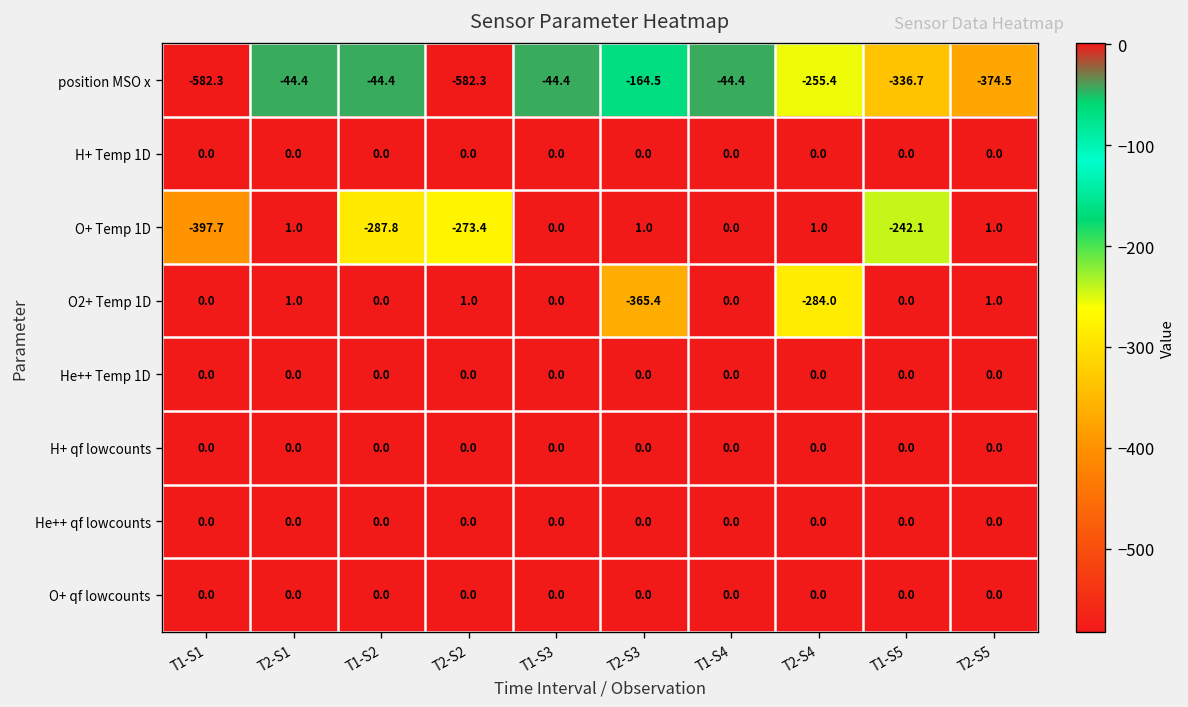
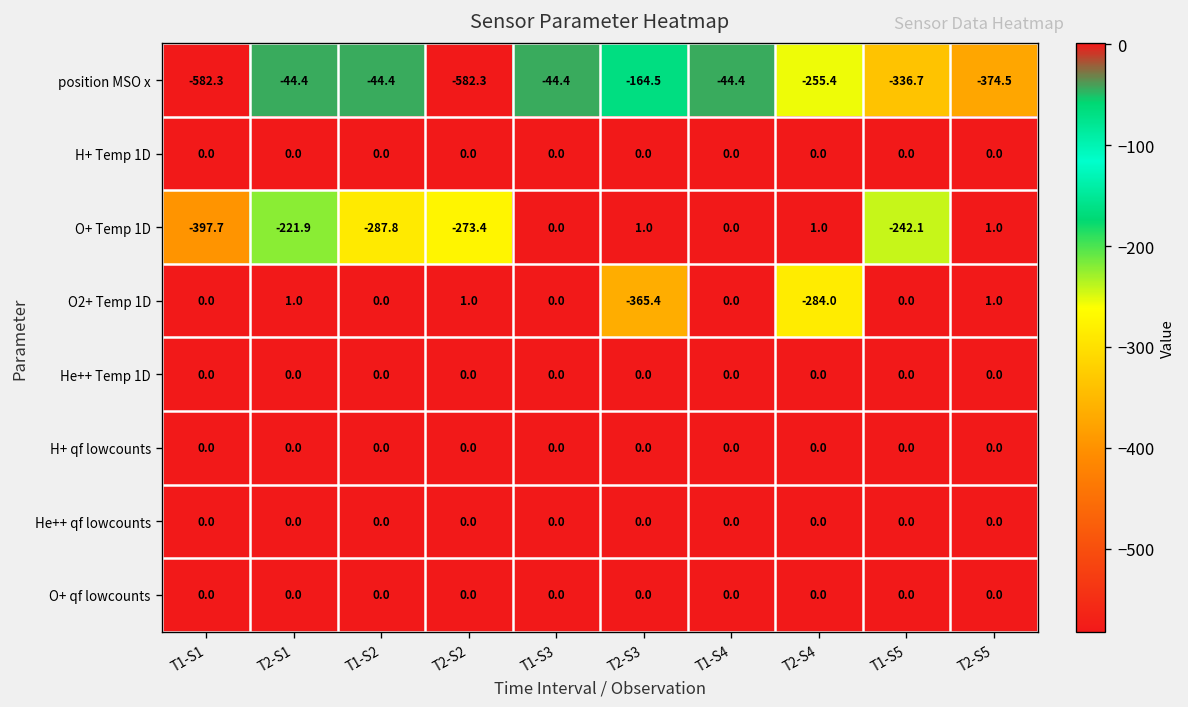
  {
    "position MSO x": {
      "T1-S1": -582.3,
      "T2-S1": -44.4,
      "T1-S2": -44.4,
      "T2-S2": -582.3,
      "T1-S3": -44.4,
      "T2-S3": -164.5,
      "T1-S4": -44.4,
      "T2-S4": -255.4,
      "T1-S5": -336.7,
      "T2-S5": -374.5
    },
    "H+ Temp 1D": {
      "T1-S1": 0.0,
      "T2-S1": 0.0,
      "T1-S2": 0.0,
      "T2-S2": 0.0,
      "T1-S3": 0.0,
      "T2-S3": 0.0,
      "T1-S4": 0.0,
      "T2-S4": 0.0,
      "T1-S5": 0.0,
      "T2-S5": 0.0
    },
    "O+ Temp 1D": {
      "T1-S1": -397.7,
-     "T2-S1": 1.0,
+     "T2-S1": -221.9,
      "T1-S2": -287.8,
      "T2-S2": -273.4,
      "T1-S3": 0.0,
      "T2-S3": 1.0,
      "T1-S4": 0.0,
      "T2-S4": 1.0,
      "T1-S5": -242.1,
      "T2-S5": 1.0
    },
    "O2+ Temp 1D": {
      "T1-S1": 0.0,
      "T2-S1": 1.0,
      "T1-S2": 0.0,
      "T2-S2": 1.0,
      "T1-S3": 0.0,
      "T2-S3": -365.4,
      "T1-S4": 0.0,
      "T2-S4": -284.0,
      "T1-S5": 0.0,
      "T2-S5": 1.0
    },
    "He++ Temp 1D": {
      "T1-S1": 0.0,
      "T2-S1": 0.0,
      "T1-S2": 0.0,
      "T2-S2": 0.0,
      "T1-S3": 0.0,
      "T2-S3": 0.0,
      "T1-S4": 0.0,
      "T2-S4": 0.0,
      "T1-S5": 0.0,
      "T2-S5": 0.0
    },
    "H+ qf lowcounts": {
      "T1-S1": 0.0,
      "T2-S1": 0.0,
      "T1-S2": 0.0,
      "T2-S2": 0.0,
      "T1-S3": 0.0,
      "T2-S3": 0.0,
      "T1-S4": 0.0,
      "T2-S4": 0.0,
      "T1-S5": 0.0,
      "T2-S5": 0.0
    },
    "He++ qf lowcounts": {
      "T1-S1": 0.0,
      "T2-S1": 0.0,
      "T1-S2": 0.0,
      "T2-S2": 0.0,
      "T1-S3": 0.0,
      "T2-S3": 0.0,
      "T1-S4": 0.0,
      "T2-S4": 0.0,
      "T1-S5": 0.0,
      "T2-S5": 0.0
    },
    "O+ qf lowcounts": {
      "T1-S1": 0.0,
      "T2-S1": 0.0,
      "T1-S2": 0.0,
      "T2-S2": 0.0,
      "T1-S3": 0.0,
      "T2-S3": 0.0,
      "T1-S4": 0.0,
      "T2-S4": 0.0,
      "T1-S5": 0.0,
      "T2-S5": 0.0
    }
  }
